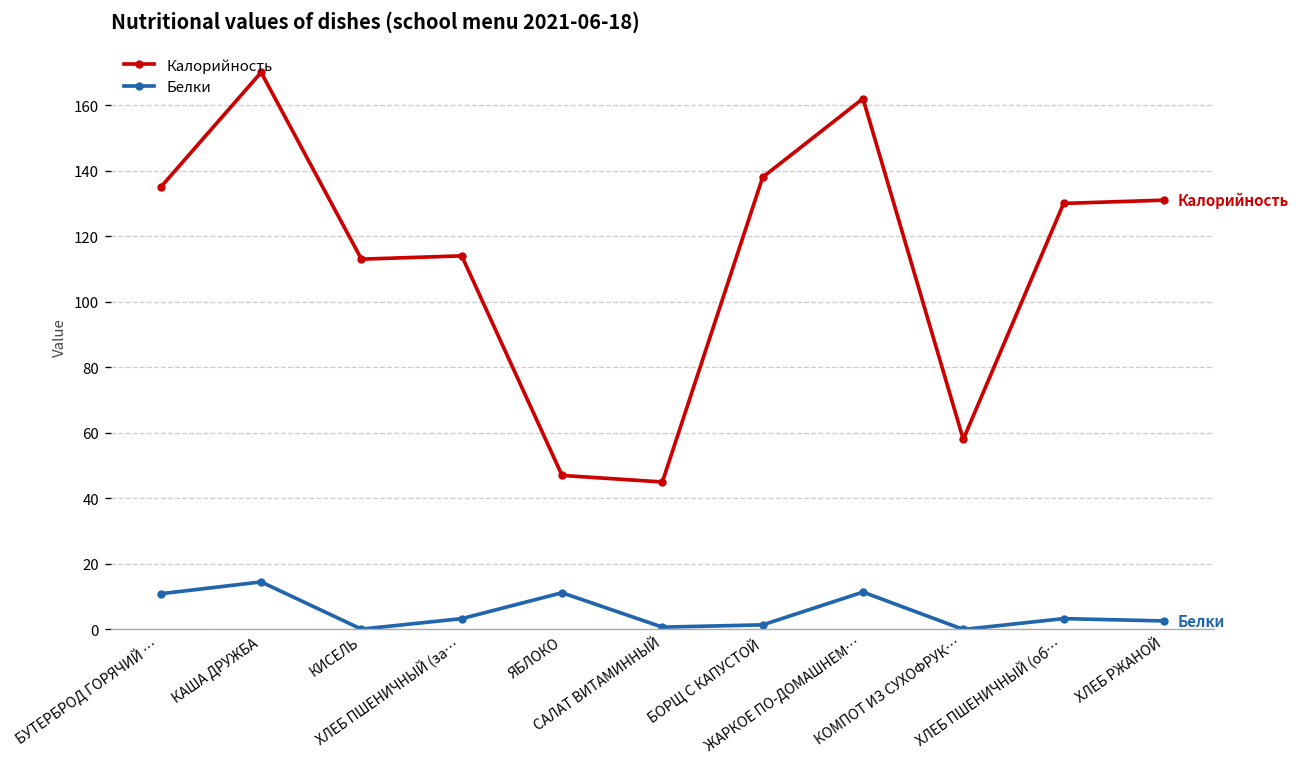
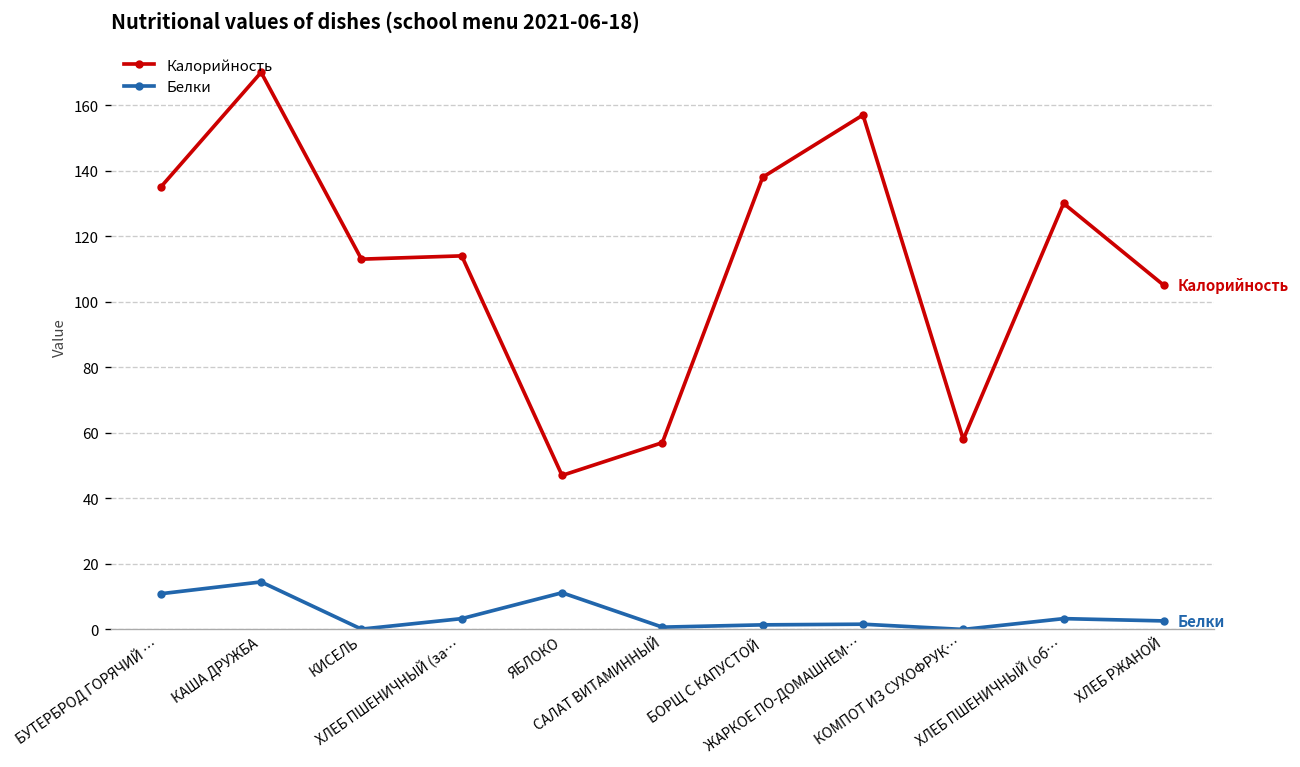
  {
    "Калорийность": {
      "БУТЕРБРОД ГОРЯЧИЙ …": 135,
      "КАША ДРУЖБА": 170,
      "КИСЕЛЬ": 113,
      "ХЛЕБ ПШЕНИЧНЫЙ (за…": 114,
      "ЯБЛОКО": 47,
-     "САЛАТ ВИТАМИННЫЙ": 45,
+     "САЛАТ ВИТАМИННЫЙ": 57,
      "БОРЩ С КАПУСТОЙ": 138,
-     "ЖАРКОЕ ПО-ДОМАШНЕМ…": 162,
+     "ЖАРКОЕ ПО-ДОМАШНЕМ…": 157,
      "КОМПОТ ИЗ СУХОФРУК…": 58,
      "ХЛЕБ ПШЕНИЧНЫЙ (об…": 130,
-     "ХЛЕБ РЖАНОЙ": 131
+     "ХЛЕБ РЖАНОЙ": 105
    },
    "Белки": {
      "БУТЕРБРОД ГОРЯЧИЙ …": 11,
      "КАША ДРУЖБА": 15,
      "КИСЕЛЬ": 0,
      "ХЛЕБ ПШЕНИЧНЫЙ (за…": 3,
      "ЯБЛОКО": 11,
      "САЛАТ ВИТАМИННЫЙ": 1,
      "БОРЩ С КАПУСТОЙ": 1,
-     "ЖАРКОЕ ПО-ДОМАШНЕМ…": 11,
+     "ЖАРКОЕ ПО-ДОМАШНЕМ…": 2,
      "КОМПОТ ИЗ СУХОФРУК…": 0,
      "ХЛЕБ ПШЕНИЧНЫЙ (об…": 3,
      "ХЛЕБ РЖАНОЙ": 3
    }
  }
